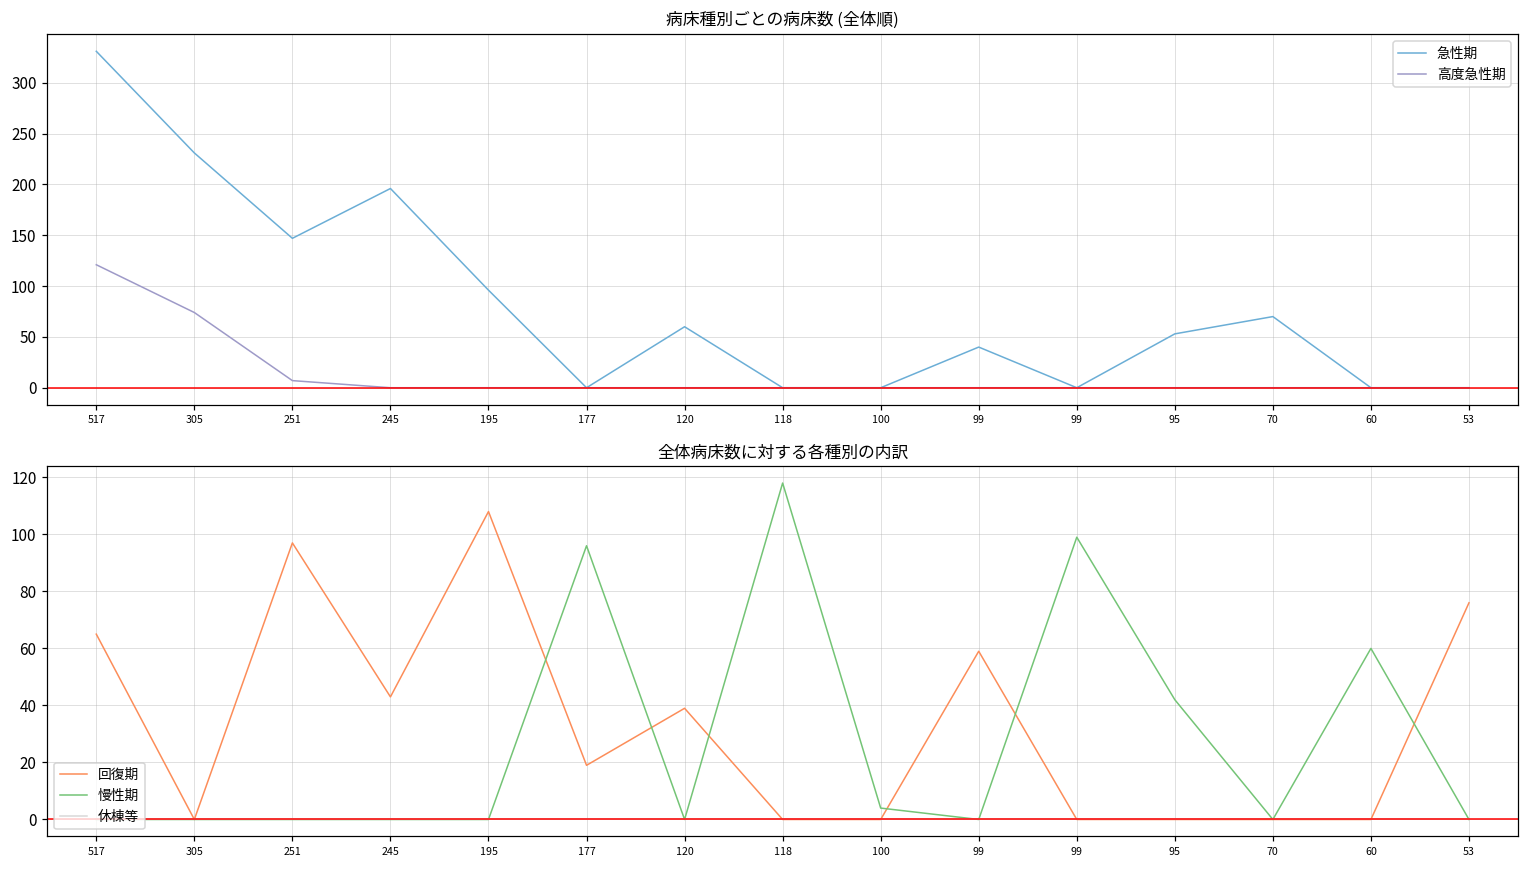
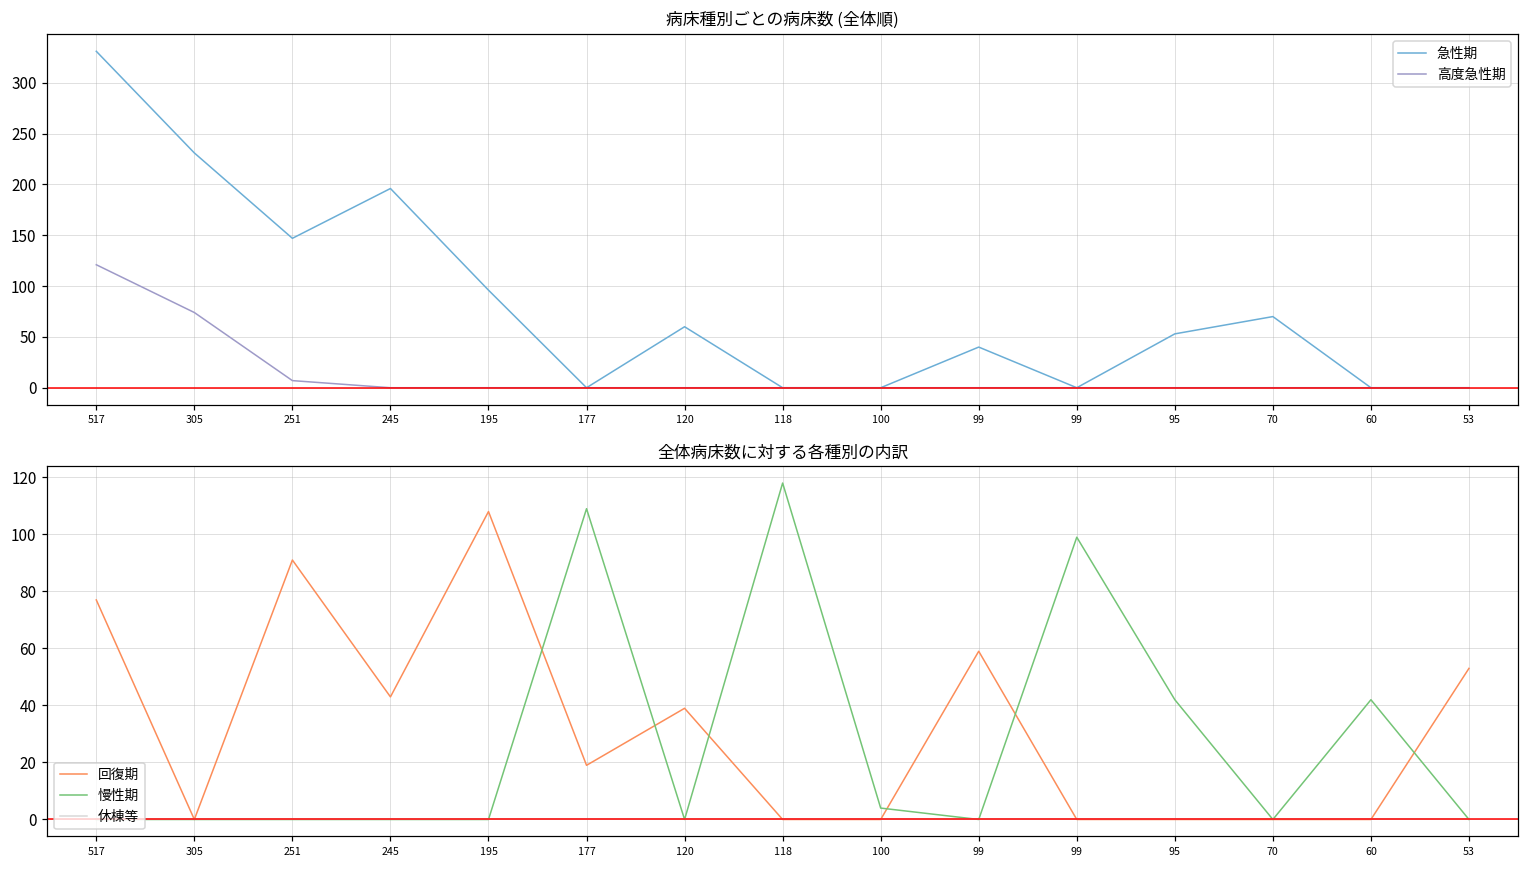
  {
    "全体病床数に対する各種別の内訳": {
      "回復期": {
-       "517": 65,
-       "251": 97,
+       "517": 77,
+       "251": 91,
        "245": 43,
        "195": 108,
        "177": 19,
        "120": 39,
-       "53": 76
+       "53": 53
      },
      "慢性期": {
-       "177": 96,
+       "177": 109,
        "118": 118,
        "100": 4,
        "95": 42,
-       "60": 60
+       "60": 42
      },
      "休棟等": {
        "177": 0
      }
    }
  }
